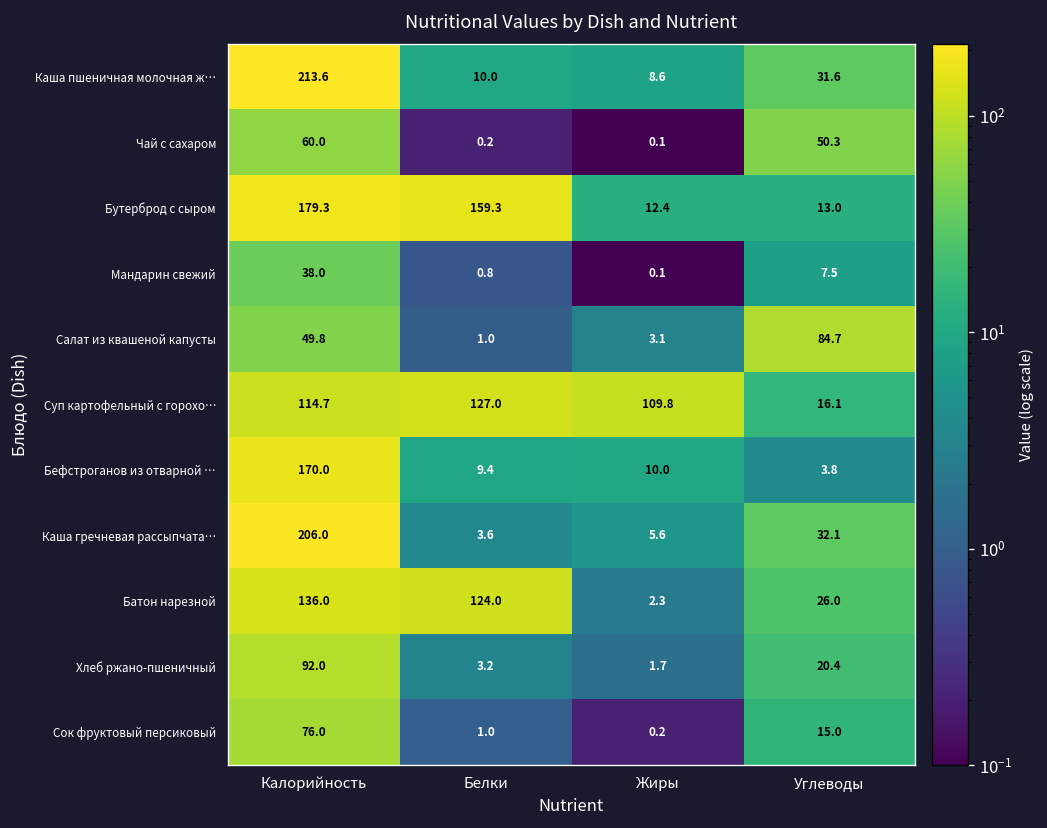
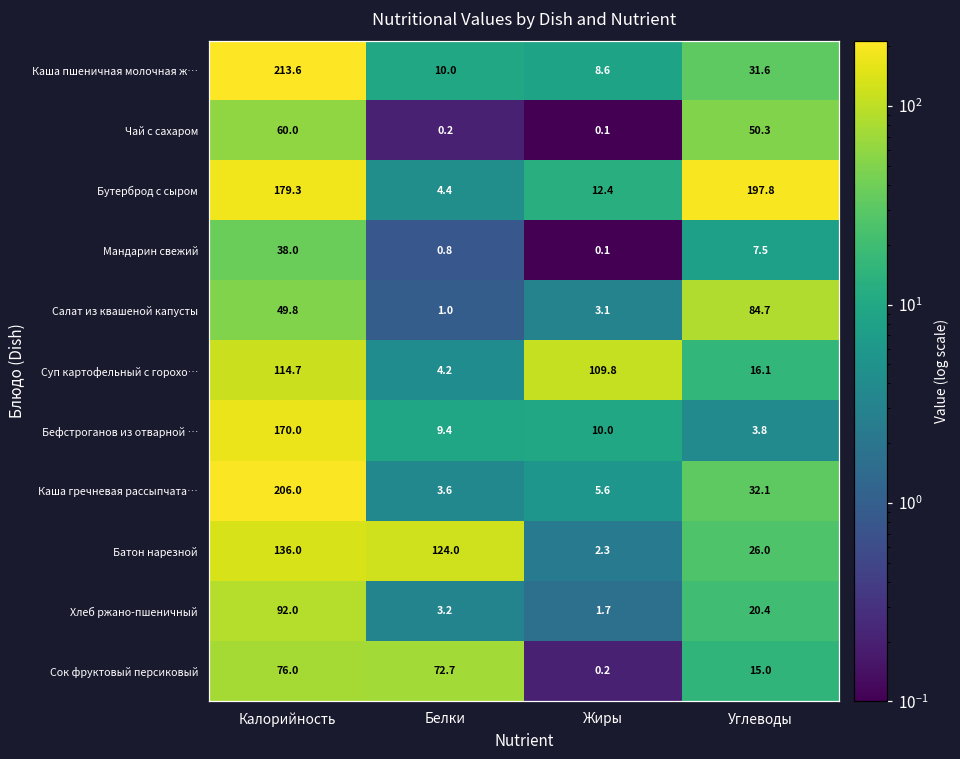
  {
    "Каша пшеничная молочная ж…": {
      "Калорийность": 213.6,
      "Белки": 10.0,
      "Жиры": 8.6,
      "Углеводы": 31.6
    },
    "Чай с сахаром": {
      "Калорийность": 60.0,
      "Белки": 0.2,
      "Жиры": 0.1,
      "Углеводы": 50.3
    },
    "Бутерброд с сыром": {
      "Калорийность": 179.3,
-     "Белки": 159.3,
+     "Белки": 4.4,
      "Жиры": 12.4,
-     "Углеводы": 13.0
+     "Углеводы": 197.8
    },
    "Мандарин свежий": {
      "Калорийность": 38.0,
      "Белки": 0.8,
      "Жиры": 0.1,
      "Углеводы": 7.5
    },
    "Салат из квашеной капусты": {
      "Калорийность": 49.8,
      "Белки": 1.0,
      "Жиры": 3.1,
      "Углеводы": 84.7
    },
    "Суп картофельный с горохо…": {
      "Калорийность": 114.7,
-     "Белки": 127.0,
+     "Белки": 4.2,
      "Жиры": 109.8,
      "Углеводы": 16.1
    },
    "Бефстроганов из отварной …": {
      "Калорийность": 170.0,
      "Белки": 9.4,
      "Жиры": 10.0,
      "Углеводы": 3.8
    },
    "Каша гречневая рассыпчата…": {
      "Калорийность": 206.0,
      "Белки": 3.6,
      "Жиры": 5.6,
      "Углеводы": 32.1
    },
    "Батон нарезной": {
      "Калорийность": 136.0,
      "Белки": 124.0,
      "Жиры": 2.3,
      "Углеводы": 26.0
    },
    "Хлеб ржано-пшеничный": {
      "Калорийность": 92.0,
      "Белки": 3.2,
      "Жиры": 1.7,
      "Углеводы": 20.4
    },
    "Сок фруктовый персиковый": {
      "Калорийность": 76.0,
-     "Белки": 1.0,
+     "Белки": 72.7,
      "Жиры": 0.2,
      "Углеводы": 15.0
    }
  }
